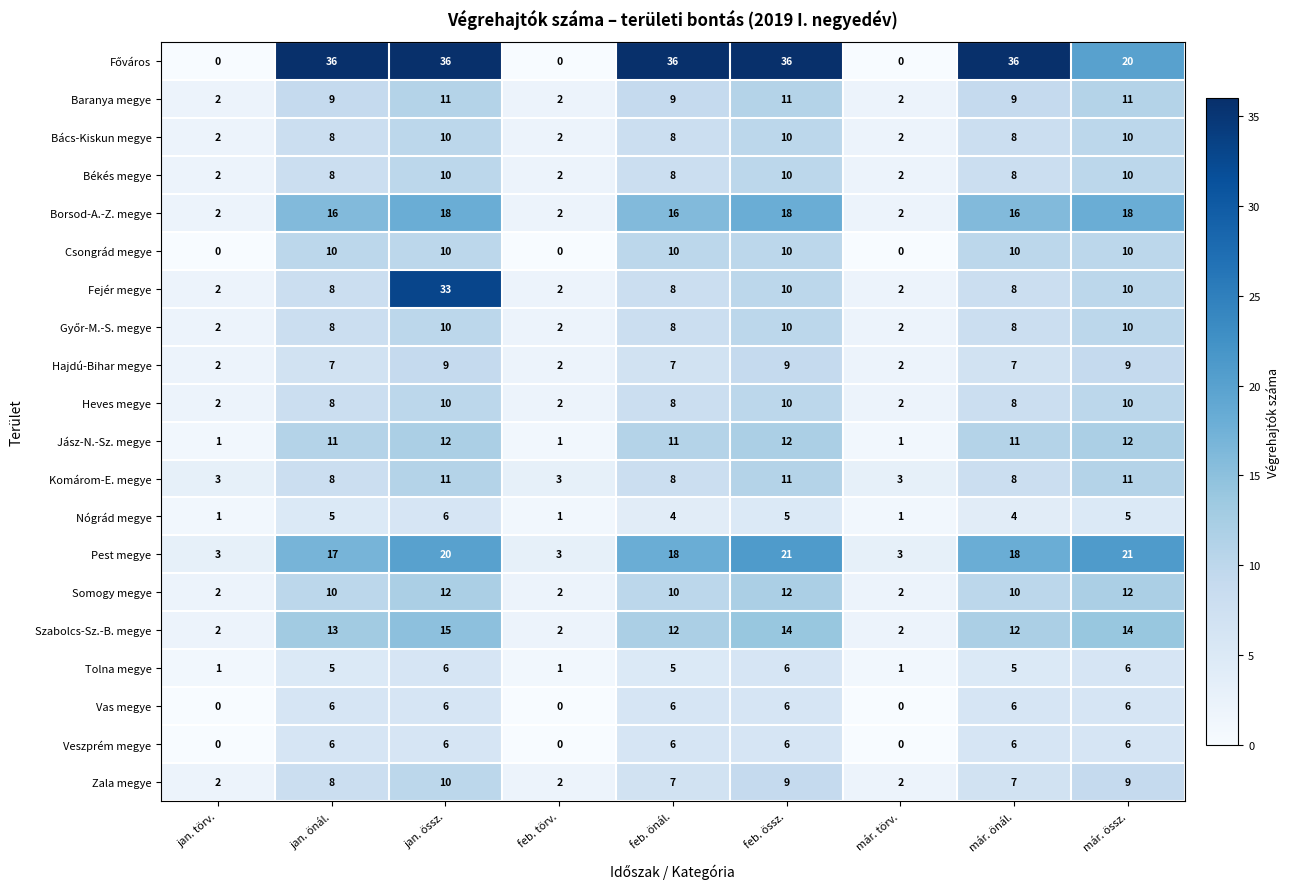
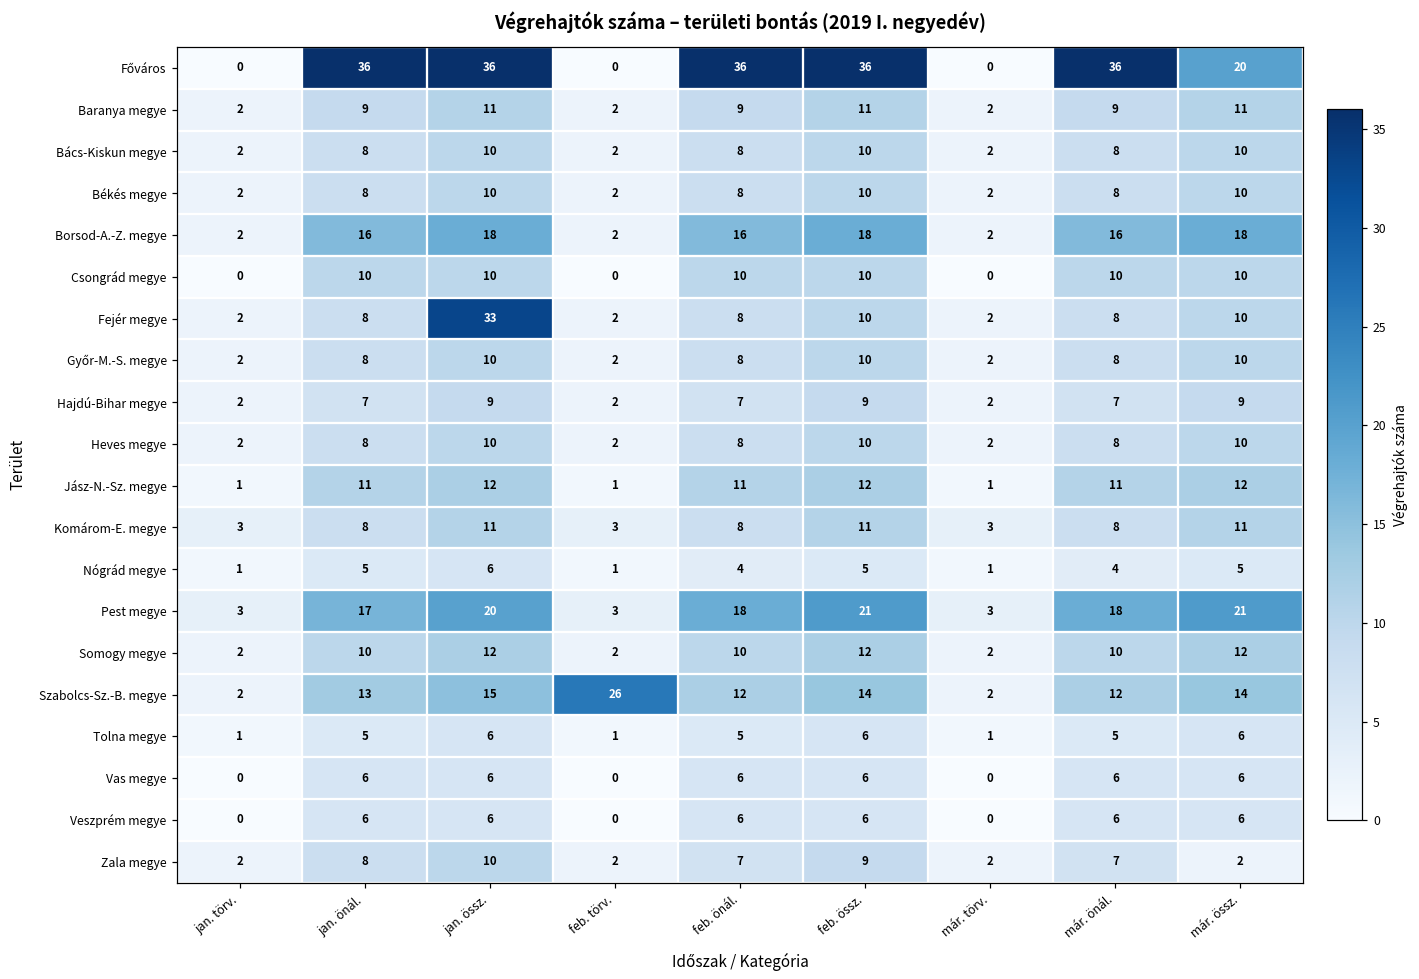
  {
    "Főváros": {
      "jan. törv.": 0,
      "jan. önál.": 36,
      "jan. össz.": 36,
      "feb. törv.": 0,
      "feb. önál.": 36,
      "feb. össz.": 36,
      "már. törv.": 0,
      "már. önál.": 36,
      "már. össz.": 20
    },
    "Baranya megye": {
      "jan. törv.": 2,
      "jan. önál.": 9,
      "jan. össz.": 11,
      "feb. törv.": 2,
      "feb. önál.": 9,
      "feb. össz.": 11,
      "már. törv.": 2,
      "már. önál.": 9,
      "már. össz.": 11
    },
    "Bács-Kiskun megye": {
      "jan. törv.": 2,
      "jan. önál.": 8,
      "jan. össz.": 10,
      "feb. törv.": 2,
      "feb. önál.": 8,
      "feb. össz.": 10,
      "már. törv.": 2,
      "már. önál.": 8,
      "már. össz.": 10
    },
    "Békés megye": {
      "jan. törv.": 2,
      "jan. önál.": 8,
      "jan. össz.": 10,
      "feb. törv.": 2,
      "feb. önál.": 8,
      "feb. össz.": 10,
      "már. törv.": 2,
      "már. önál.": 8,
      "már. össz.": 10
    },
    "Borsod-A.-Z. megye": {
      "jan. törv.": 2,
      "jan. önál.": 16,
      "jan. össz.": 18,
      "feb. törv.": 2,
      "feb. önál.": 16,
      "feb. össz.": 18,
      "már. törv.": 2,
      "már. önál.": 16,
      "már. össz.": 18
    },
    "Csongrád megye": {
      "jan. törv.": 0,
      "jan. önál.": 10,
      "jan. össz.": 10,
      "feb. törv.": 0,
      "feb. önál.": 10,
      "feb. össz.": 10,
      "már. törv.": 0,
      "már. önál.": 10,
      "már. össz.": 10
    },
    "Fejér megye": {
      "jan. törv.": 2,
      "jan. önál.": 8,
      "jan. össz.": 33,
      "feb. törv.": 2,
      "feb. önál.": 8,
      "feb. össz.": 10,
      "már. törv.": 2,
      "már. önál.": 8,
      "már. össz.": 10
    },
    "Győr-M.-S. megye": {
      "jan. törv.": 2,
      "jan. önál.": 8,
      "jan. össz.": 10,
      "feb. törv.": 2,
      "feb. önál.": 8,
      "feb. össz.": 10,
      "már. törv.": 2,
      "már. önál.": 8,
      "már. össz.": 10
    },
    "Hajdú-Bihar megye": {
      "jan. törv.": 2,
      "jan. önál.": 7,
      "jan. össz.": 9,
      "feb. törv.": 2,
      "feb. önál.": 7,
      "feb. össz.": 9,
      "már. törv.": 2,
      "már. önál.": 7,
      "már. össz.": 9
    },
    "Heves megye": {
      "jan. törv.": 2,
      "jan. önál.": 8,
      "jan. össz.": 10,
      "feb. törv.": 2,
      "feb. önál.": 8,
      "feb. össz.": 10,
      "már. törv.": 2,
      "már. önál.": 8,
      "már. össz.": 10
    },
    "Jász-N.-Sz. megye": {
      "jan. törv.": 1,
      "jan. önál.": 11,
      "jan. össz.": 12,
      "feb. törv.": 1,
      "feb. önál.": 11,
      "feb. össz.": 12,
      "már. törv.": 1,
      "már. önál.": 11,
      "már. össz.": 12
    },
    "Komárom-E. megye": {
      "jan. törv.": 3,
      "jan. önál.": 8,
      "jan. össz.": 11,
      "feb. törv.": 3,
      "feb. önál.": 8,
      "feb. össz.": 11,
      "már. törv.": 3,
      "már. önál.": 8,
      "már. össz.": 11
    },
    "Nógrád megye": {
      "jan. törv.": 1,
      "jan. önál.": 5,
      "jan. össz.": 6,
      "feb. törv.": 1,
      "feb. önál.": 4,
      "feb. össz.": 5,
      "már. törv.": 1,
      "már. önál.": 4,
      "már. össz.": 5
    },
    "Pest megye": {
      "jan. törv.": 3,
      "jan. önál.": 17,
      "jan. össz.": 20,
      "feb. törv.": 3,
      "feb. önál.": 18,
      "feb. össz.": 21,
      "már. törv.": 3,
      "már. önál.": 18,
      "már. össz.": 21
    },
    "Somogy megye": {
      "jan. törv.": 2,
      "jan. önál.": 10,
      "jan. össz.": 12,
      "feb. törv.": 2,
      "feb. önál.": 10,
      "feb. össz.": 12,
      "már. törv.": 2,
      "már. önál.": 10,
      "már. össz.": 12
    },
    "Szabolcs-Sz.-B. megye": {
      "jan. törv.": 2,
      "jan. önál.": 13,
      "jan. össz.": 15,
-     "feb. törv.": 2,
+     "feb. törv.": 26,
      "feb. önál.": 12,
      "feb. össz.": 14,
      "már. törv.": 2,
      "már. önál.": 12,
      "már. össz.": 14
    },
    "Tolna megye": {
      "jan. törv.": 1,
      "jan. önál.": 5,
      "jan. össz.": 6,
      "feb. törv.": 1,
      "feb. önál.": 5,
      "feb. össz.": 6,
      "már. törv.": 1,
      "már. önál.": 5,
      "már. össz.": 6
    },
    "Vas megye": {
      "jan. törv.": 0,
      "jan. önál.": 6,
      "jan. össz.": 6,
      "feb. törv.": 0,
      "feb. önál.": 6,
      "feb. össz.": 6,
      "már. törv.": 0,
      "már. önál.": 6,
      "már. össz.": 6
    },
    "Veszprém megye": {
      "jan. törv.": 0,
      "jan. önál.": 6,
      "jan. össz.": 6,
      "feb. törv.": 0,
      "feb. önál.": 6,
      "feb. össz.": 6,
      "már. törv.": 0,
      "már. önál.": 6,
      "már. össz.": 6
    },
    "Zala megye": {
      "jan. törv.": 2,
      "jan. önál.": 8,
      "jan. össz.": 10,
      "feb. törv.": 2,
      "feb. önál.": 7,
      "feb. össz.": 9,
      "már. törv.": 2,
      "már. önál.": 7,
-     "már. össz.": 9
+     "már. össz.": 2
    }
  }
